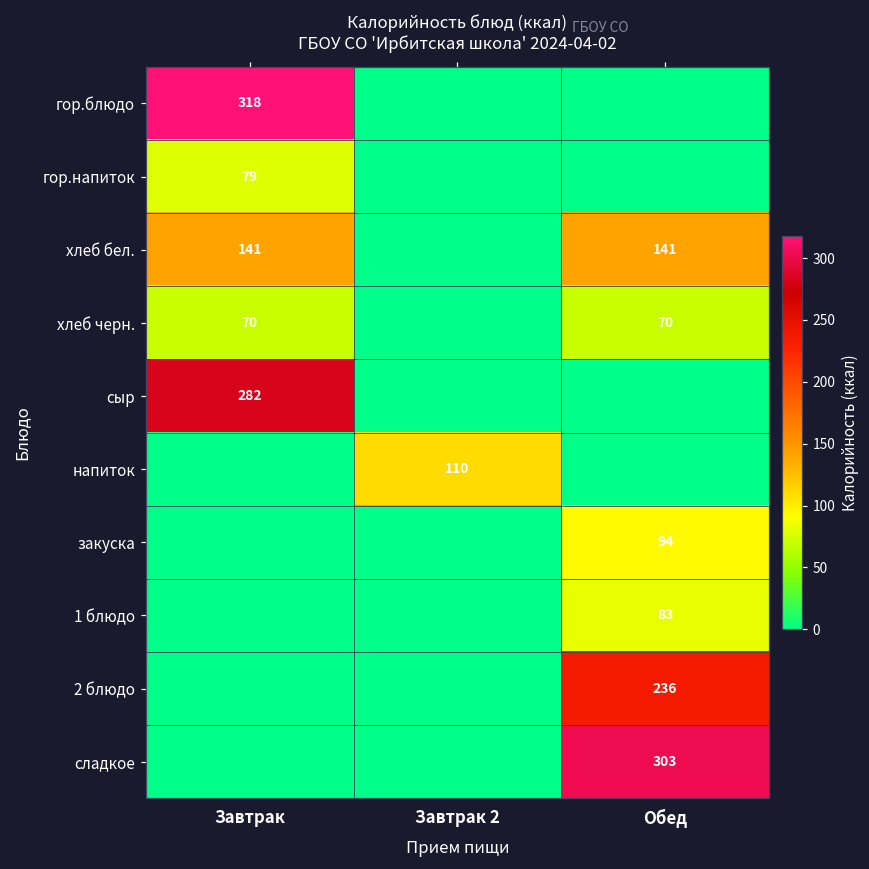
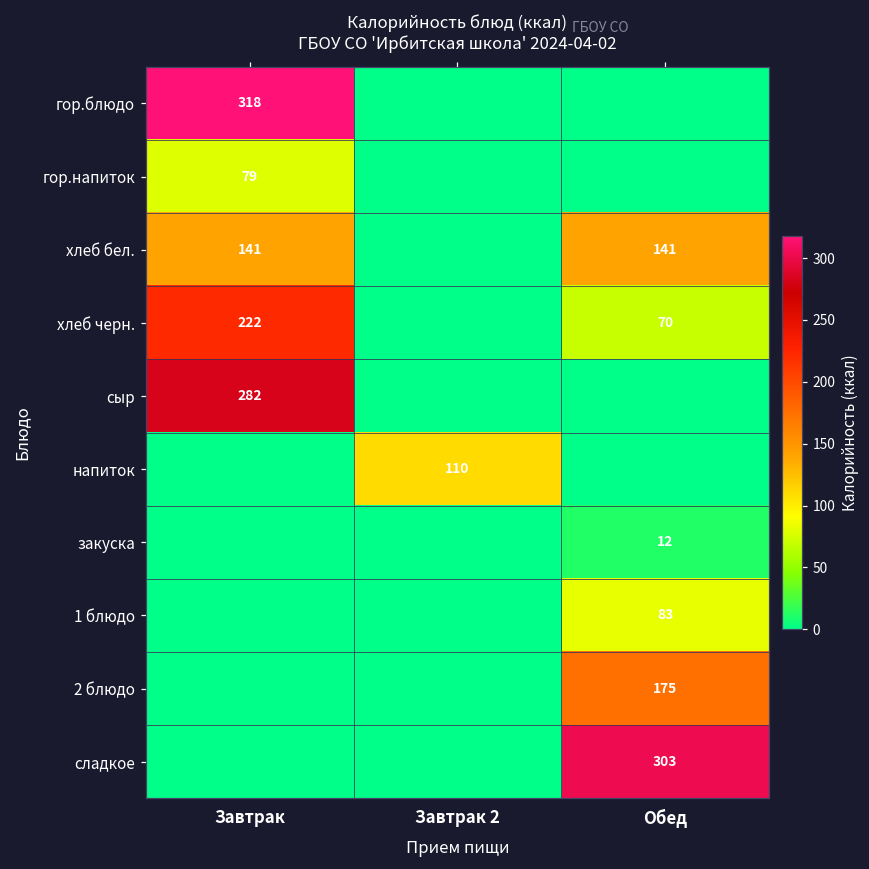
  {
    "хлеб черн.": {
-     "Завтрак": 70
+     "Завтрак": 222
    },
    "закуска": {
-     "Обед": 94
+     "Обед": 12
    },
    "2 блюдо": {
-     "Обед": 236
+     "Обед": 175
    }
  }
